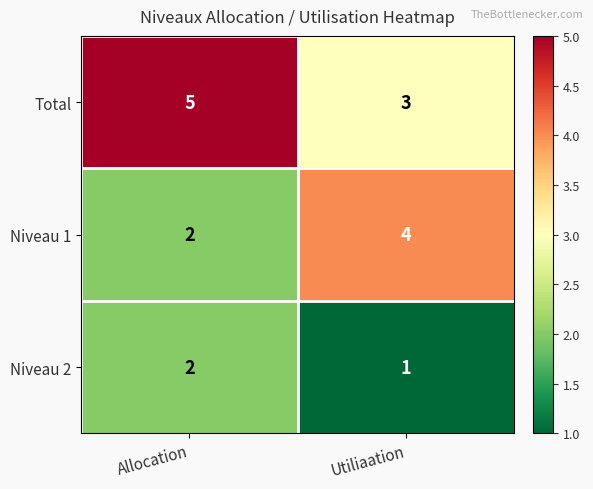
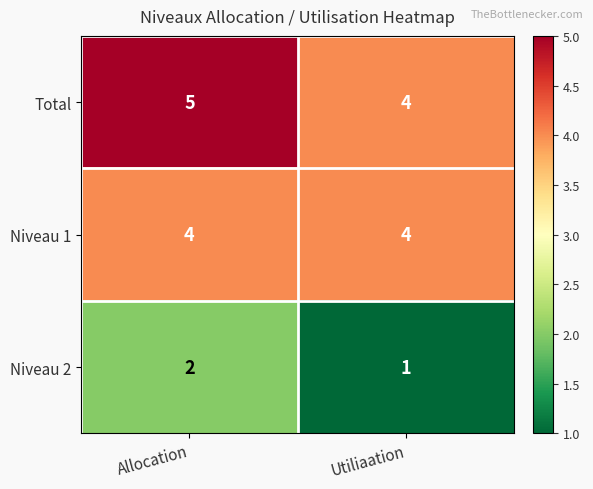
  {
    "Total": {
      "Allocation": 5,
-     "Utiliaation": 3
+     "Utiliaation": 4
    },
    "Niveau 1": {
-     "Allocation": 2,
+     "Allocation": 4,
      "Utiliaation": 4
    },
    "Niveau 2": {
      "Allocation": 2,
      "Utiliaation": 1
    }
  }
